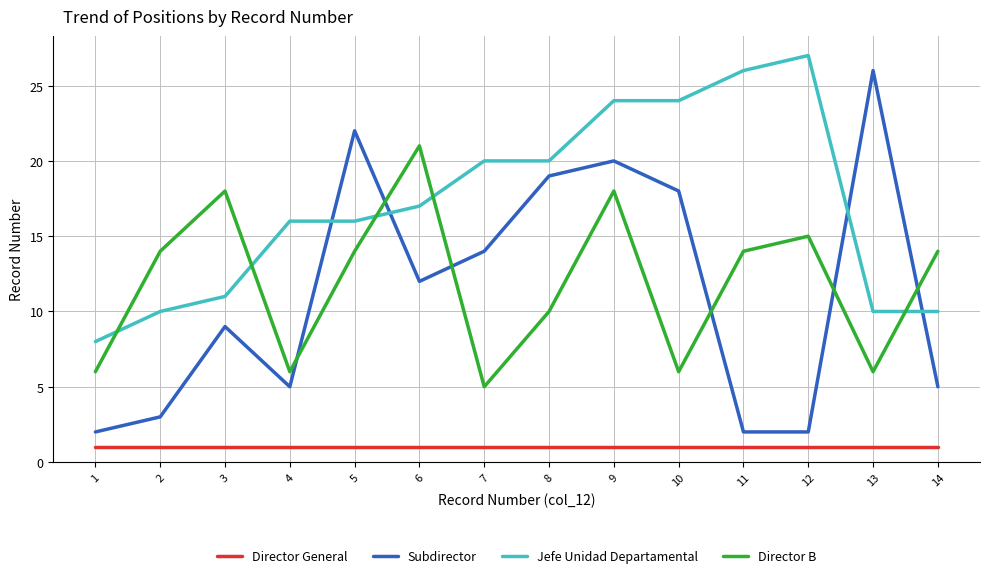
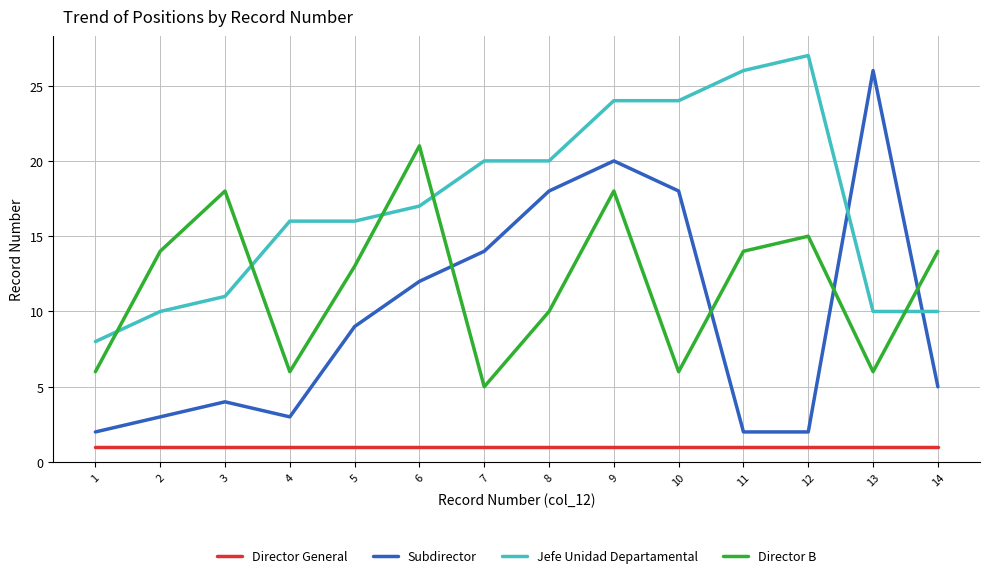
  {
    "Director General": {
      "1": 1,
      "2": 1,
      "3": 1,
      "4": 1,
      "5": 1,
      "6": 1,
      "7": 1,
      "8": 1,
      "9": 1,
      "10": 1,
      "11": 1,
      "12": 1,
      "13": 1,
      "14": 1
    },
    "Subdirector": {
      "1": 2,
      "2": 3,
-     "3": 9,
-     "4": 5,
-     "5": 22,
+     "3": 4,
+     "4": 3,
+     "5": 9,
      "6": 12,
      "7": 14,
-     "8": 19,
+     "8": 18,
      "9": 20,
      "10": 18,
      "11": 2,
      "12": 2,
      "13": 26,
      "14": 5
    },
    "Jefe Unidad Departamental": {
      "1": 8,
      "2": 10,
      "3": 11,
      "4": 16,
      "5": 16,
      "6": 17,
      "7": 20,
      "8": 20,
      "9": 24,
      "10": 24,
      "11": 26,
      "12": 27,
      "13": 10,
      "14": 10
    },
    "Director B": {
      "1": 6,
      "2": 14,
      "3": 18,
      "4": 6,
-     "5": 14,
+     "5": 13,
      "6": 21,
      "7": 5,
      "8": 10,
      "9": 18,
      "10": 6,
      "11": 14,
      "12": 15,
      "13": 6,
      "14": 14
    }
  }
